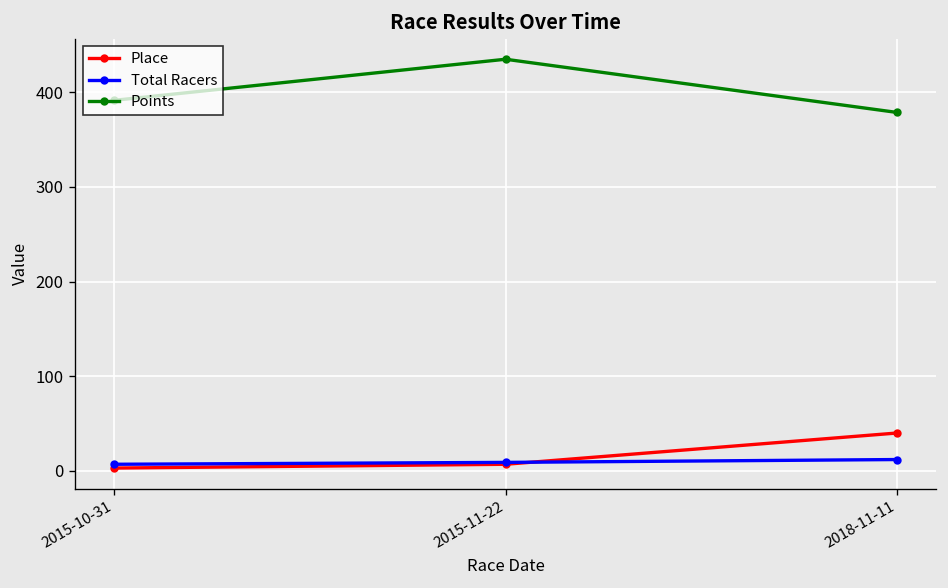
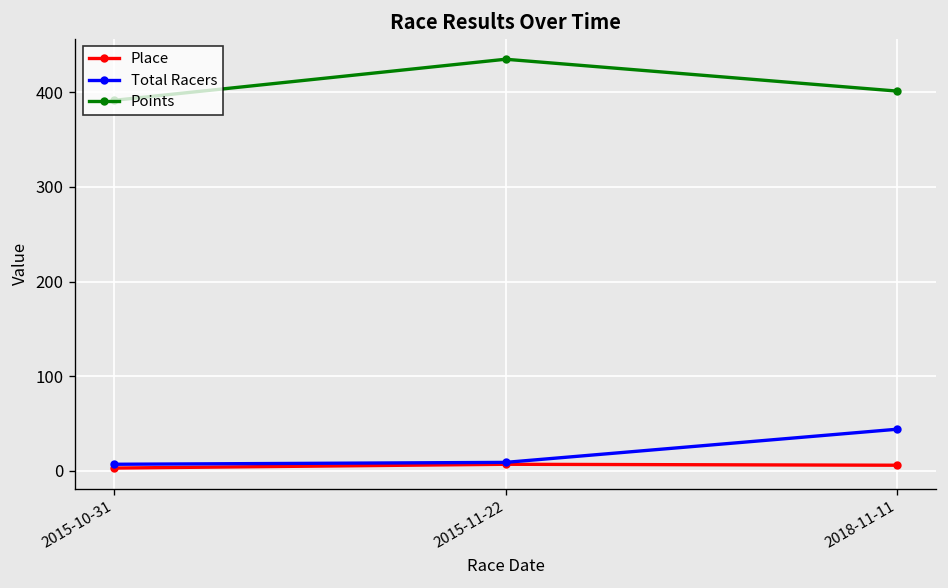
  {
    "Place": {
      "2015-10-31": 0,
-     "2018-11-11": 40
+     "2018-11-11": 10
    },
    "Total Racers": {
      "2015-10-31": 10,
-     "2018-11-11": 10
+     "2018-11-11": 40
    },
    "Points": {
      "2015-11-22": 430,
-     "2018-11-11": 380
+     "2018-11-11": 400
    }
  }
